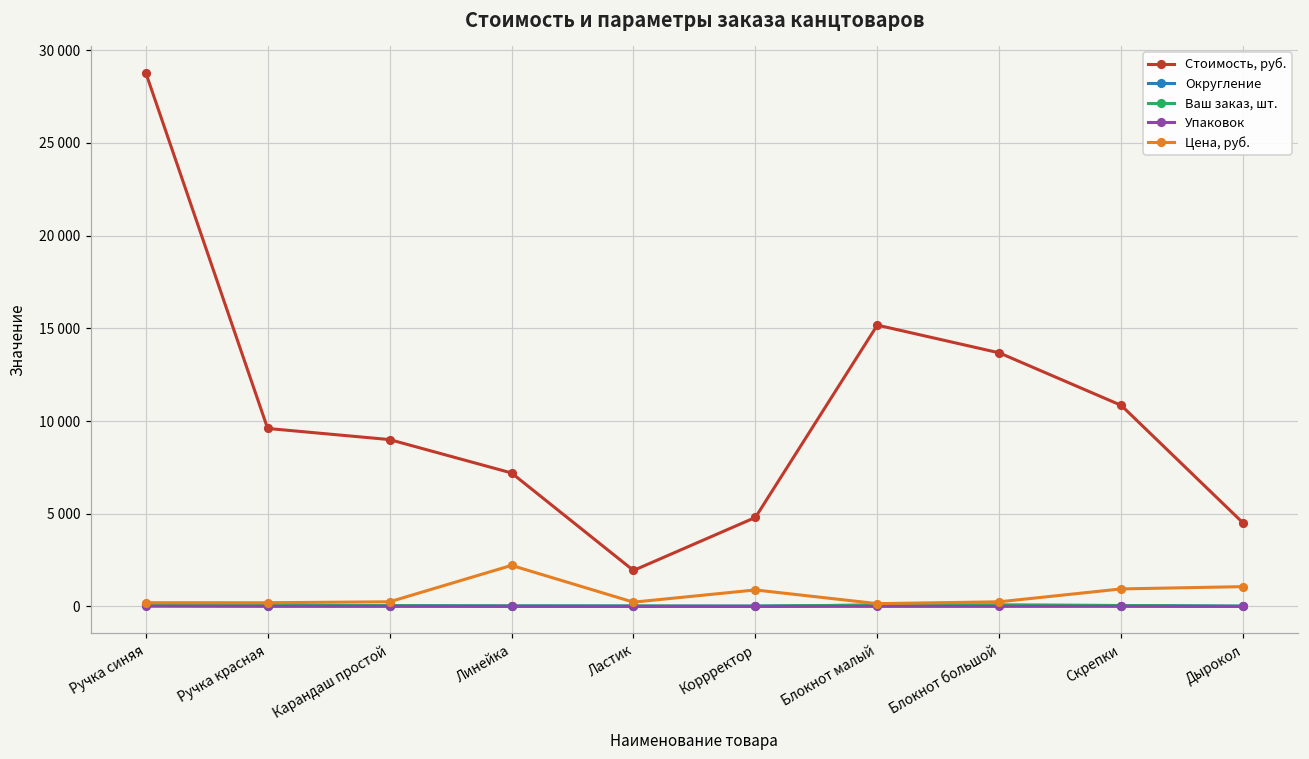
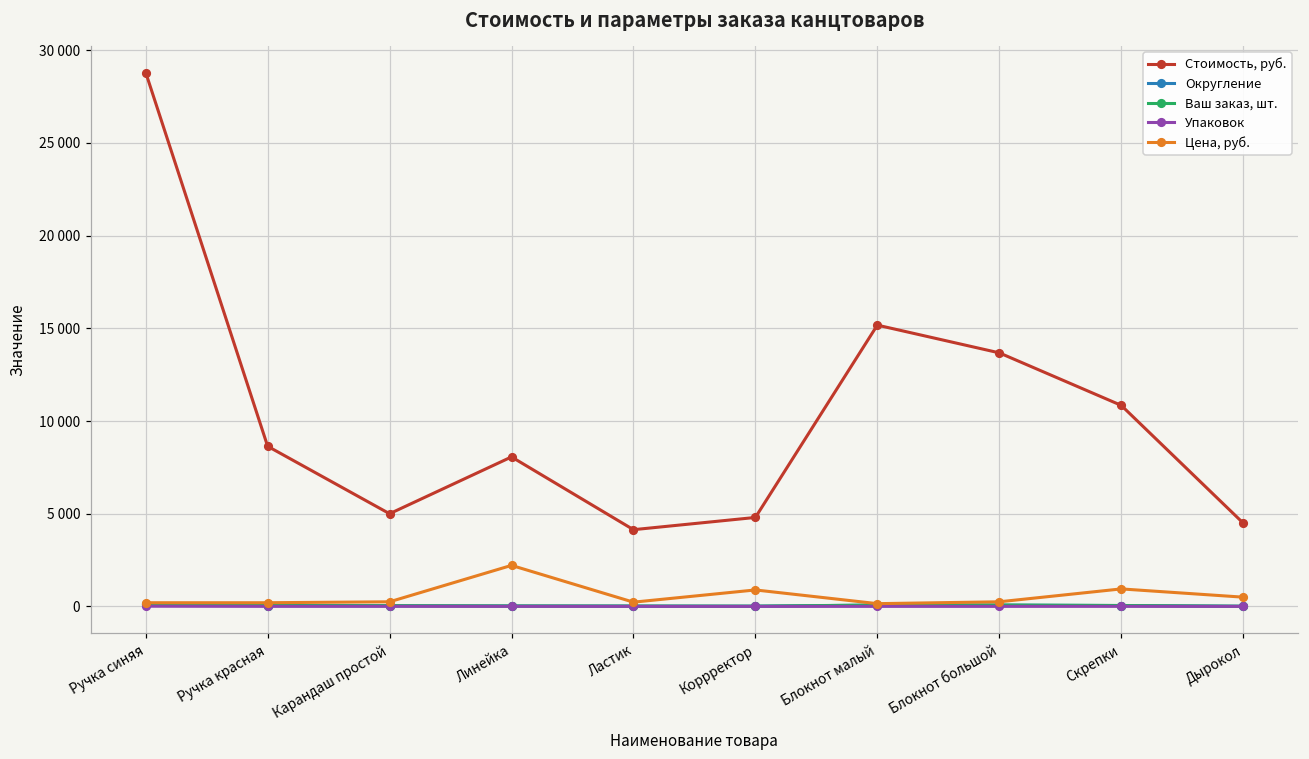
  {
    "Стоимость, руб.": {
      "Ручка синяя": 28800,
-     "Ручка красная": 9600,
-     "Карандаш простой": 9000,
-     "Линейка": 7200,
-     "Ластик": 1900,
+     "Ручка красная": 8600,
+     "Карандаш простой": 5000,
+     "Линейка": 8100,
+     "Ластик": 4100,
      "Коррректор": 4800,
      "Блокнот малый": 15200,
      "Блокнот большой": 13700,
      "Скрепки": 10800,
      "Дырокол": 4500
    },
    "Цена, руб.": {
      "Ручка красная": 200,
      "Карандаш простой": 300,
      "Линейка": 2200,
      "Ластик": 200,
      "Коррректор": 900,
      "Блокнот большой": 300,
      "Скрепки": 900,
-     "Дырокол": 1100
+     "Дырокол": 500
    }
  }
